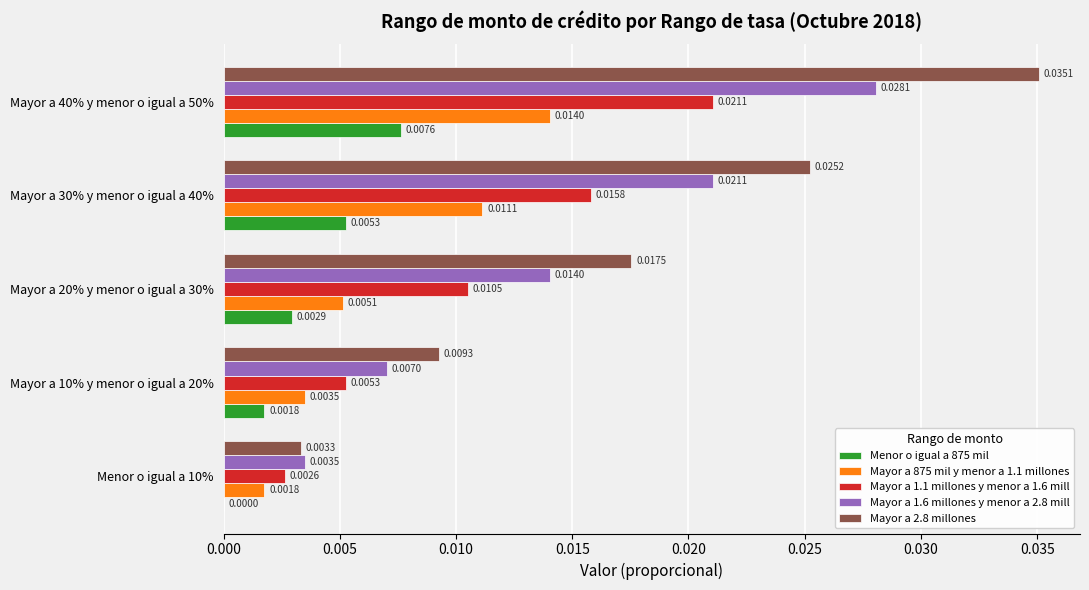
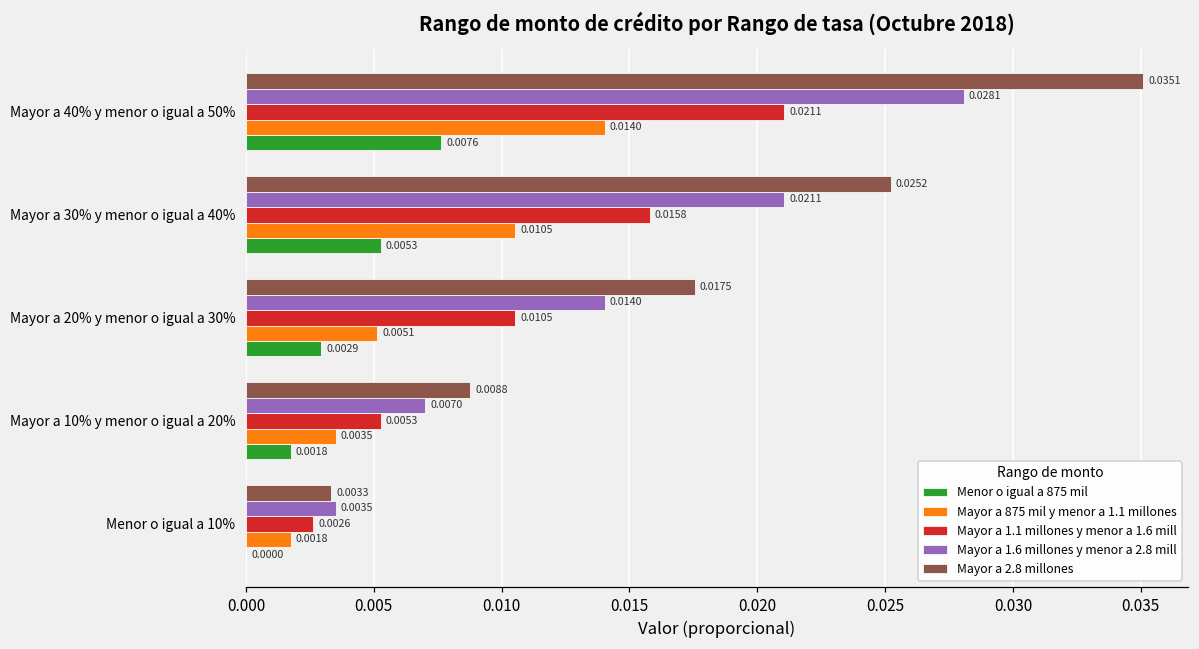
  {
    "Menor o igual a 875 mil": {
      "Mayor a 40% y menor o igual a 50%": 0.0076,
      "Mayor a 30% y menor o igual a 40%": 0.0053,
      "Mayor a 20% y menor o igual a 30%": 0.0029,
      "Mayor a 10% y menor o igual a 20%": 0.0018,
      "Menor o igual a 10%": 0.0000
    },
    "Mayor a 875 mil y menor a 1.1 millones": {
      "Mayor a 40% y menor o igual a 50%": 0.0140,
-     "Mayor a 30% y menor o igual a 40%": 0.0111,
+     "Mayor a 30% y menor o igual a 40%": 0.0105,
      "Mayor a 20% y menor o igual a 30%": 0.0051,
      "Mayor a 10% y menor o igual a 20%": 0.0035,
      "Menor o igual a 10%": 0.0018
    },
    "Mayor a 1.1 millones y menor a 1.6 mill": {
      "Mayor a 40% y menor o igual a 50%": 0.0211,
      "Mayor a 30% y menor o igual a 40%": 0.0158,
      "Mayor a 20% y menor o igual a 30%": 0.0105,
      "Mayor a 10% y menor o igual a 20%": 0.0053,
      "Menor o igual a 10%": 0.0026
    },
    "Mayor a 1.6 millones y menor a 2.8 mill": {
      "Mayor a 40% y menor o igual a 50%": 0.0281,
      "Mayor a 30% y menor o igual a 40%": 0.0211,
      "Mayor a 20% y menor o igual a 30%": 0.0140,
      "Mayor a 10% y menor o igual a 20%": 0.0070,
      "Menor o igual a 10%": 0.0035
    },
    "Mayor a 2.8 millones": {
      "Mayor a 40% y menor o igual a 50%": 0.0351,
      "Mayor a 30% y menor o igual a 40%": 0.0252,
      "Mayor a 20% y menor o igual a 30%": 0.0175,
-     "Mayor a 10% y menor o igual a 20%": 0.0093,
+     "Mayor a 10% y menor o igual a 20%": 0.0088,
      "Menor o igual a 10%": 0.0033
    }
  }
